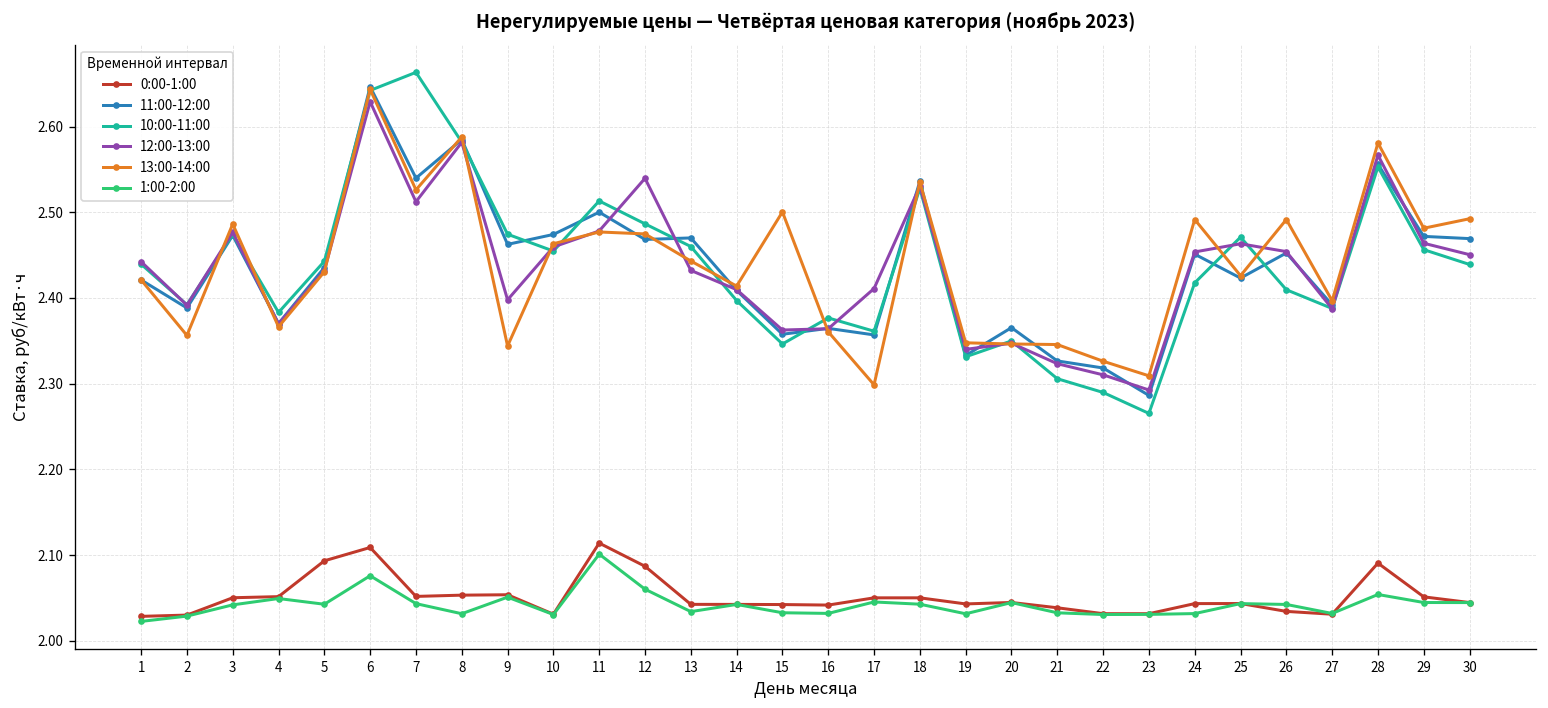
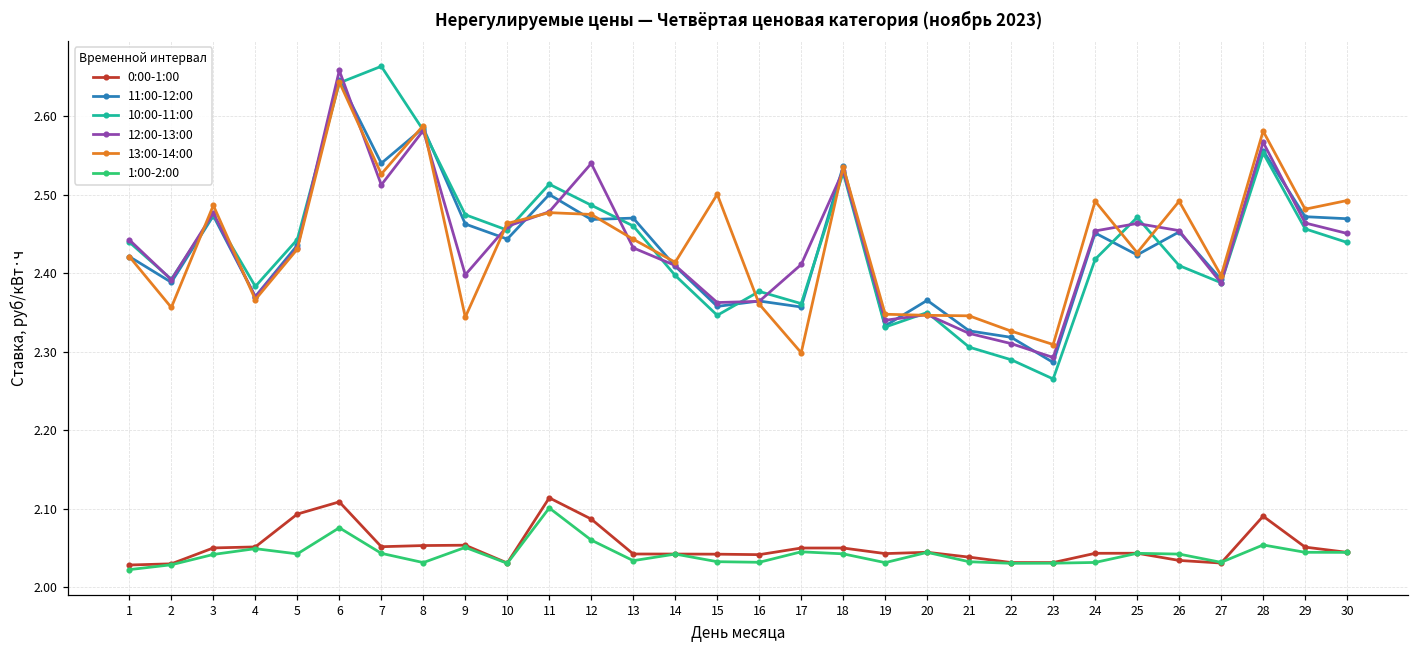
  {
    "0:00-1:00": {
      "1": 2.03,
      "3": 2.05,
      "5": 2.09,
      "6": 2.11,
      "7": 2.05,
      "8": 2.05,
      "11": 2.11,
      "12": 2.09,
      "13": 2.04,
      "15": 2.04,
      "16": 2.04,
      "17": 2.05,
      "18": 2.05,
      "19": 2.04,
      "21": 2.04,
      "24": 2.04,
      "26": 2.03,
      "28": 2.09,
      "29": 2.05
    },
    "11:00-12:00": {
      "7": 2.54,
      "9": 2.46,
-     "10": 2.47,
+     "10": 2.44,
      "11": 2.50,
      "12": 2.47,
      "13": 2.47,
      "15": 2.36,
      "17": 2.36,
      "20": 2.37,
      "22": 2.32,
      "23": 2.29,
      "27": 2.39,
      "29": 2.47,
      "30": 2.47
    },
    "12:00-13:00": {
-     "6": 2.63,
+     "6": 2.66,
      "7": 2.51,
      "9": 2.40,
      "10": 2.46,
      "12": 2.54,
      "13": 2.43,
      "15": 2.36,
      "17": 2.41,
      "19": 2.34,
      "22": 2.31,
      "23": 2.29,
      "25": 2.46,
      "28": 2.57,
      "29": 2.46,
      "30": 2.45
    },
    "13:00-14:00": {
      "2": 2.36,
      "3": 2.49,
      "7": 2.53,
      "9": 2.34,
      "10": 2.46,
      "12": 2.47,
      "13": 2.44,
      "14": 2.41,
      "15": 2.50,
      "17": 2.30,
      "19": 2.35,
      "21": 2.35,
      "22": 2.33,
      "23": 2.31,
      "24": 2.49,
      "26": 2.49,
      "27": 2.40,
      "28": 2.58,
      "29": 2.48,
      "30": 2.49
    }
  }
